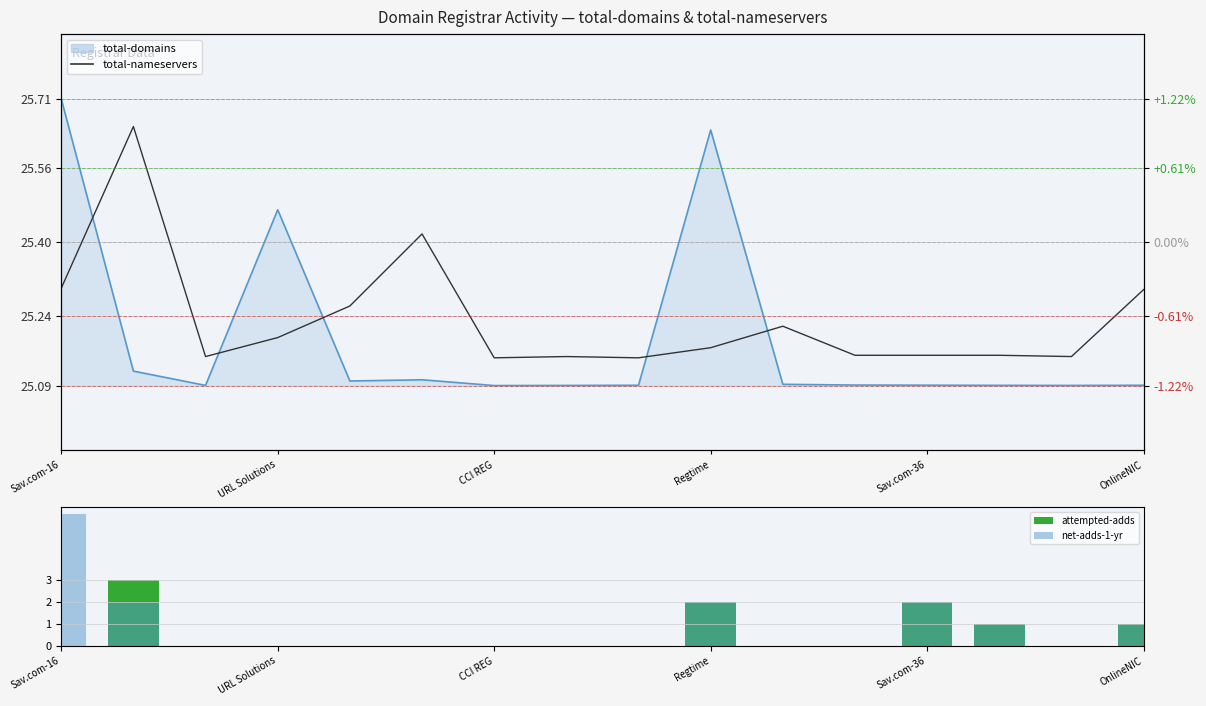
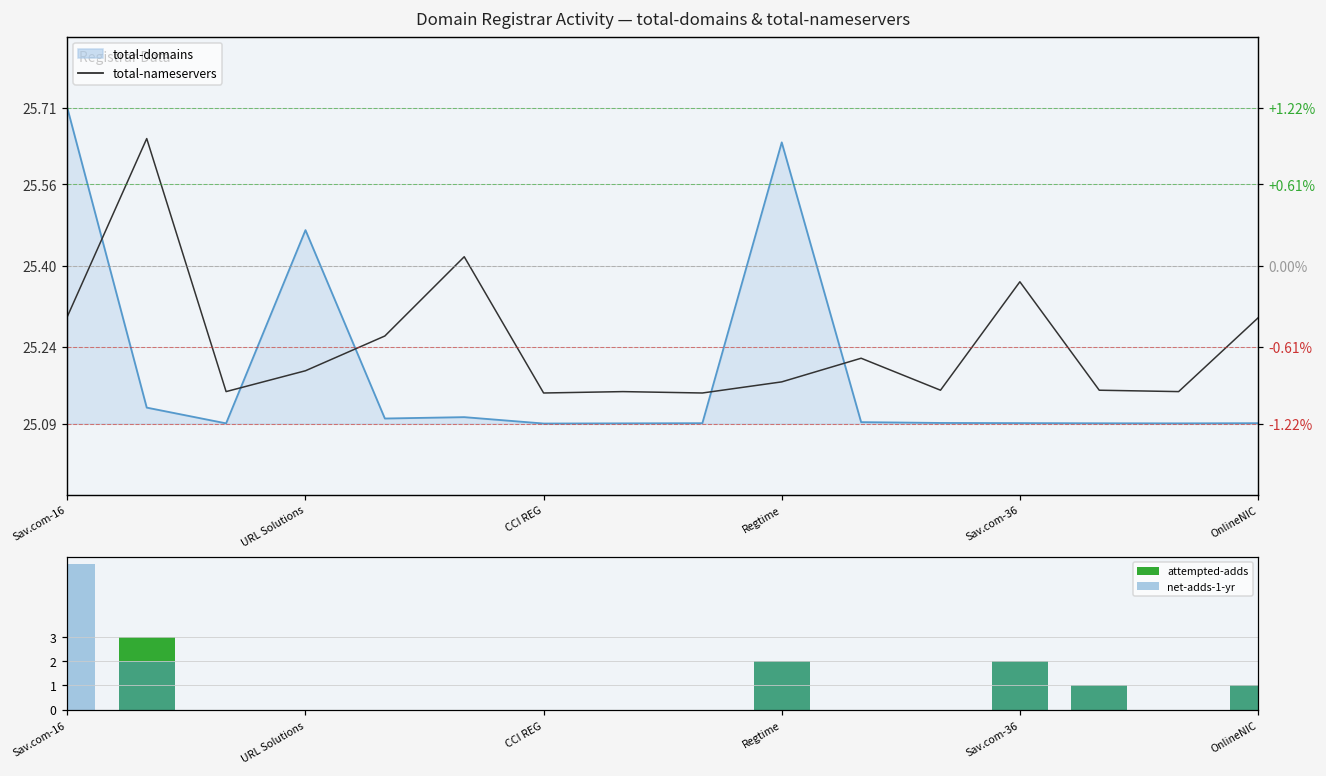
  {
    "Domain Registrar Activity — total-domains & total-nameservers": {
      "total-domains": {
        "Sav.com-16": 25.71,
        "URL Solutions": 25.47,
        "CCI REG": 25.09,
        "Regtime": 25.64,
        "Sav.com-36": 25.09,
        "OnlineNIC": 25.09
      },
      "total-nameservers": {
        "Sav.com-16": 25.30,
        "URL Solutions": 25.19,
        "CCI REG": 25.15,
        "Regtime": 25.17,
-       "Sav.com-36": 25.16,
+       "Sav.com-36": 25.37,
        "OnlineNIC": 25.30
      }
    }
  }
